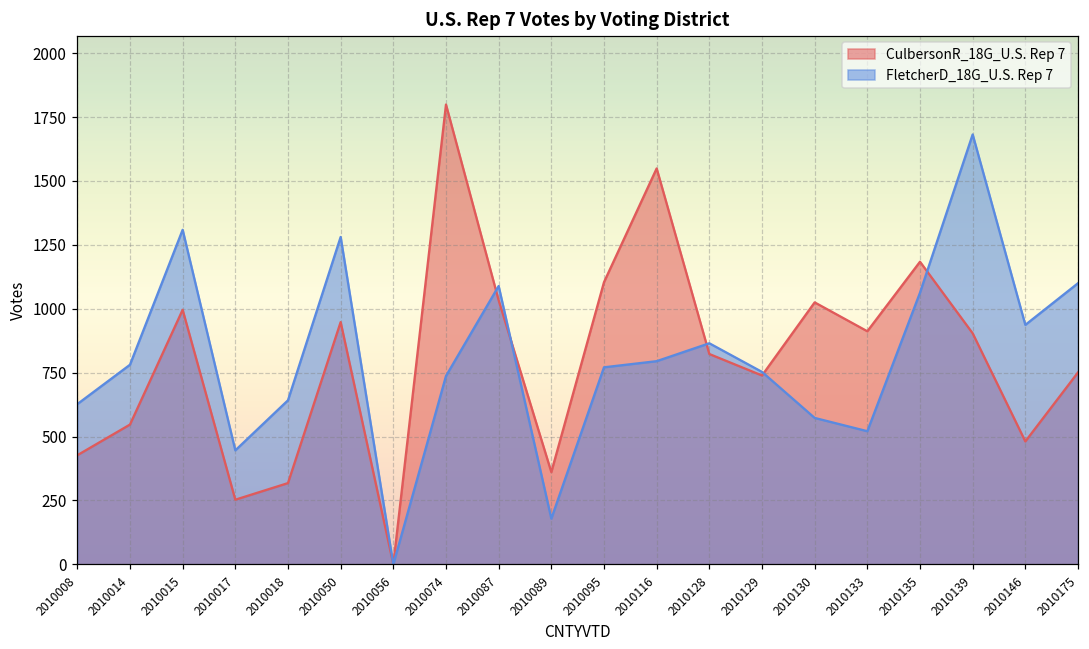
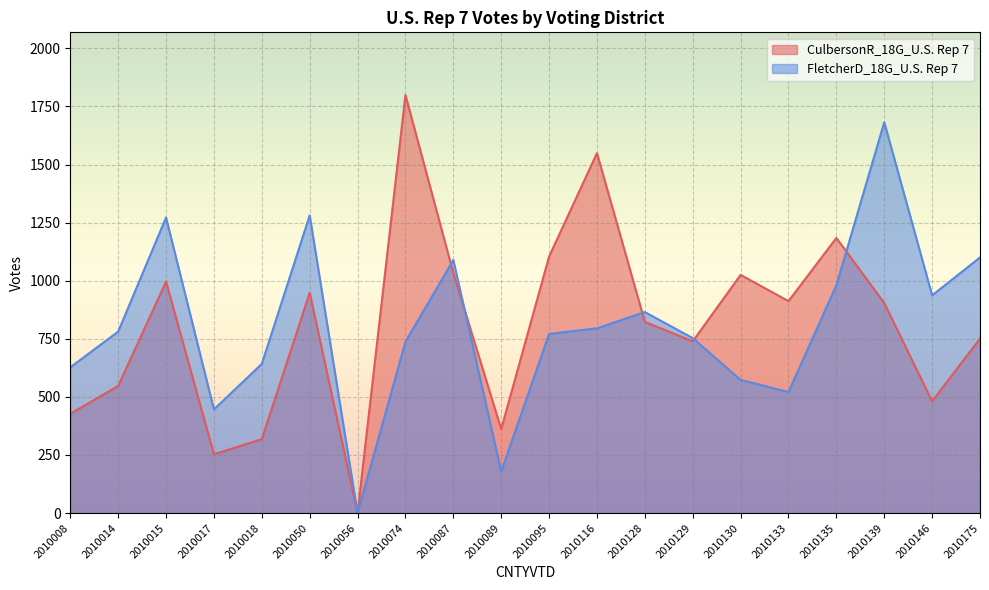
  {
    "CulbersonR_18G_U.S. Rep 7": {
      "2010008": 430,
      "2010014": 550,
      "2010015": 1000,
      "2010017": 250,
      "2010018": 320,
      "2010050": 950,
      "2010074": 1800,
      "2010087": 1030,
      "2010089": 360,
      "2010095": 1100,
      "2010116": 1550,
      "2010128": 820,
      "2010129": 740,
      "2010130": 1030,
      "2010133": 910,
      "2010135": 1180,
      "2010139": 900,
      "2010146": 480,
      "2010175": 750
    },
    "FletcherD_18G_U.S. Rep 7": {
      "2010008": 630,
      "2010014": 780,
-     "2010015": 1310,
+     "2010015": 1270,
      "2010017": 450,
      "2010018": 640,
      "2010050": 1280,
      "2010074": 740,
      "2010087": 1090,
      "2010089": 180,
      "2010095": 770,
      "2010116": 800,
      "2010128": 870,
      "2010129": 750,
      "2010130": 570,
      "2010133": 520,
-     "2010135": 1060,
+     "2010135": 980,
      "2010139": 1680,
      "2010146": 940,
      "2010175": 1100
    }
  }
